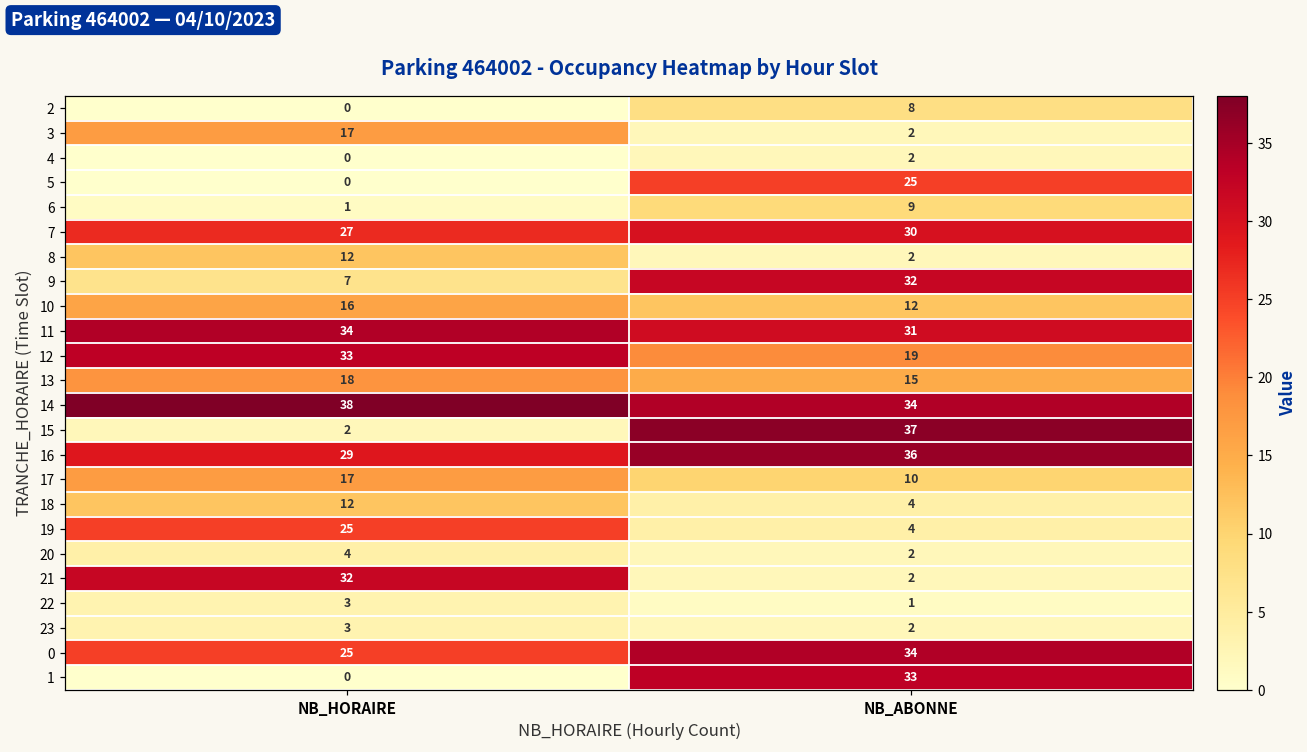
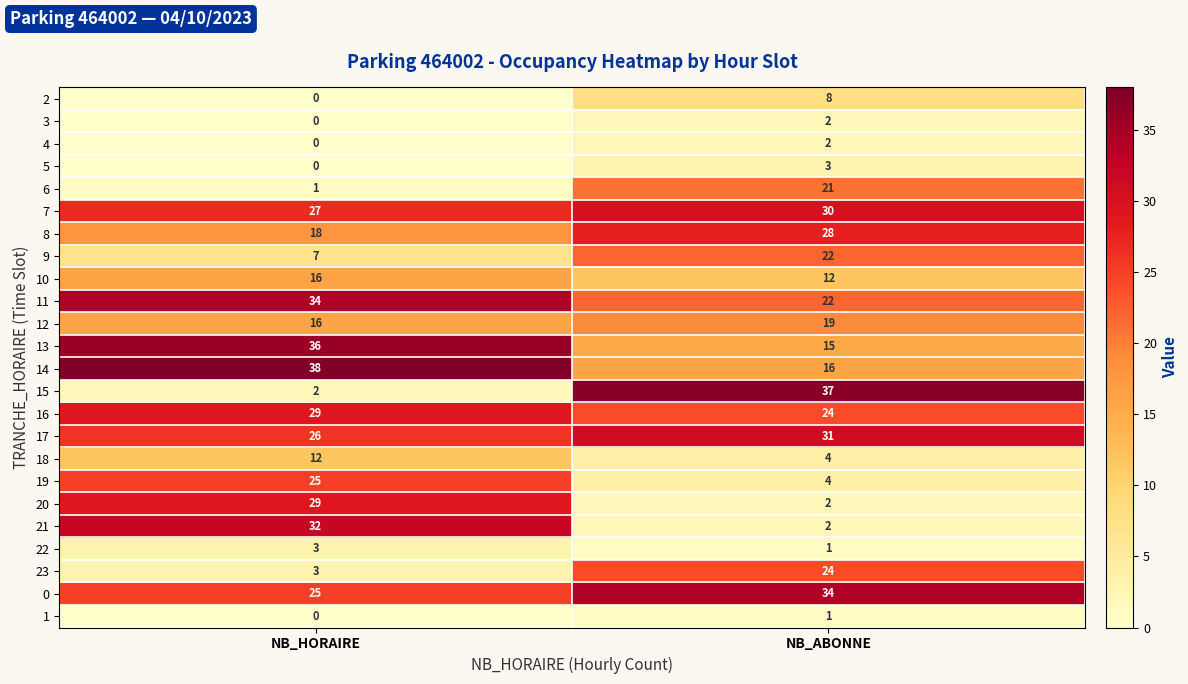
  {
    "2": {
      "NB_HORAIRE": 0,
      "NB_ABONNE": 8
    },
    "3": {
-     "NB_HORAIRE": 17,
+     "NB_HORAIRE": 0,
      "NB_ABONNE": 2
    },
    "4": {
      "NB_HORAIRE": 0,
      "NB_ABONNE": 2
    },
    "5": {
      "NB_HORAIRE": 0,
-     "NB_ABONNE": 25
+     "NB_ABONNE": 3
    },
    "6": {
      "NB_HORAIRE": 1,
-     "NB_ABONNE": 9
+     "NB_ABONNE": 21
    },
    "7": {
      "NB_HORAIRE": 27,
      "NB_ABONNE": 30
    },
    "8": {
-     "NB_HORAIRE": 12,
-     "NB_ABONNE": 2
+     "NB_HORAIRE": 18,
+     "NB_ABONNE": 28
    },
    "9": {
      "NB_HORAIRE": 7,
-     "NB_ABONNE": 32
+     "NB_ABONNE": 22
    },
    "10": {
      "NB_HORAIRE": 16,
      "NB_ABONNE": 12
    },
    "11": {
      "NB_HORAIRE": 34,
-     "NB_ABONNE": 31
+     "NB_ABONNE": 22
    },
    "12": {
-     "NB_HORAIRE": 33,
+     "NB_HORAIRE": 16,
      "NB_ABONNE": 19
    },
    "13": {
-     "NB_HORAIRE": 18,
+     "NB_HORAIRE": 36,
      "NB_ABONNE": 15
    },
    "14": {
      "NB_HORAIRE": 38,
-     "NB_ABONNE": 34
+     "NB_ABONNE": 16
    },
    "15": {
      "NB_HORAIRE": 2,
      "NB_ABONNE": 37
    },
    "16": {
      "NB_HORAIRE": 29,
-     "NB_ABONNE": 36
+     "NB_ABONNE": 24
    },
    "17": {
-     "NB_HORAIRE": 17,
-     "NB_ABONNE": 10
+     "NB_HORAIRE": 26,
+     "NB_ABONNE": 31
    },
    "18": {
      "NB_HORAIRE": 12,
      "NB_ABONNE": 4
    },
    "19": {
      "NB_HORAIRE": 25,
      "NB_ABONNE": 4
    },
    "20": {
-     "NB_HORAIRE": 4,
+     "NB_HORAIRE": 29,
      "NB_ABONNE": 2
    },
    "21": {
      "NB_HORAIRE": 32,
      "NB_ABONNE": 2
    },
    "22": {
      "NB_HORAIRE": 3,
      "NB_ABONNE": 1
    },
    "23": {
      "NB_HORAIRE": 3,
-     "NB_ABONNE": 2
+     "NB_ABONNE": 24
    },
    "0": {
      "NB_HORAIRE": 25,
      "NB_ABONNE": 34
    },
    "1": {
      "NB_HORAIRE": 0,
-     "NB_ABONNE": 33
+     "NB_ABONNE": 1
    }
  }
